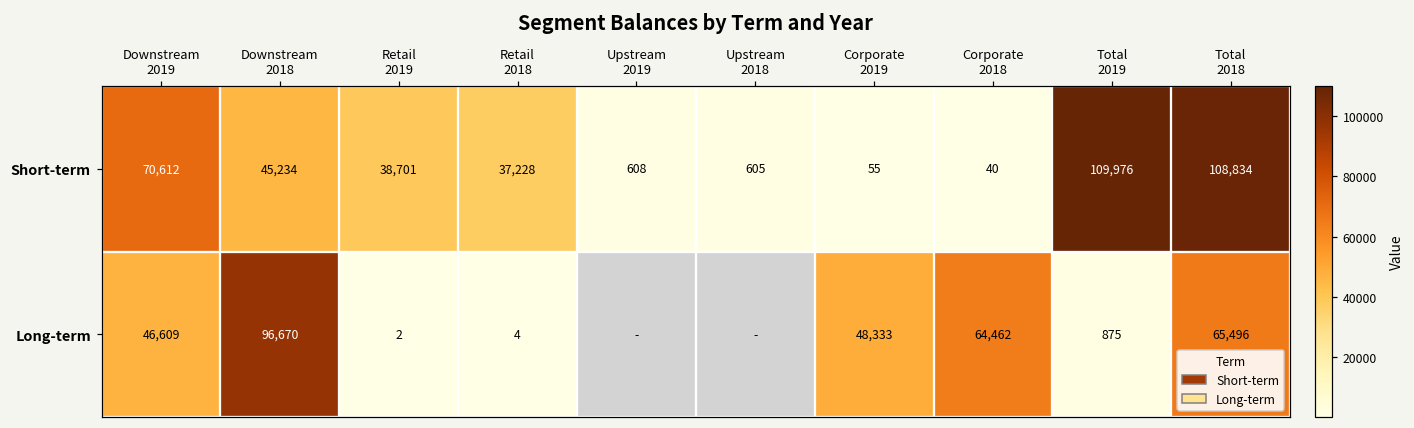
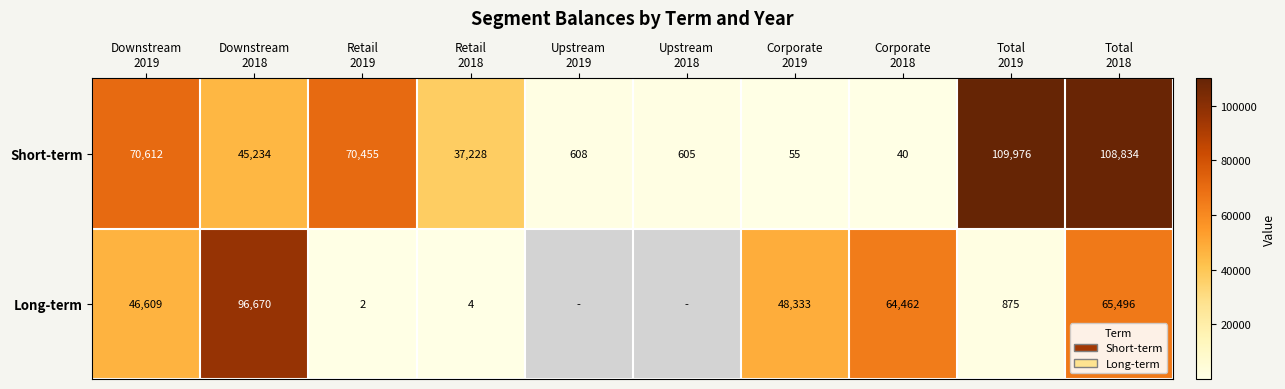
  {
    "Short-term": {
      "Downstream 2019": "70,612",
      "Downstream 2018": "45,234",
-     "Retail 2019": "38,701",
+     "Retail 2019": "70,455",
      "Retail 2018": "37,228",
      "Upstream 2019": "608",
      "Upstream 2018": "605",
      "Corporate 2019": "55",
      "Corporate 2018": "40",
      "Total 2019": "109,976",
      "Total 2018": "108,834"
    },
    "Long-term": {
      "Downstream 2019": "46,609",
      "Downstream 2018": "96,670",
      "Retail 2019": "2",
      "Retail 2018": "4",
      "Corporate 2019": "48,333",
      "Corporate 2018": "64,462",
      "Total 2019": "875",
      "Total 2018": "65,496"
    }
  }
